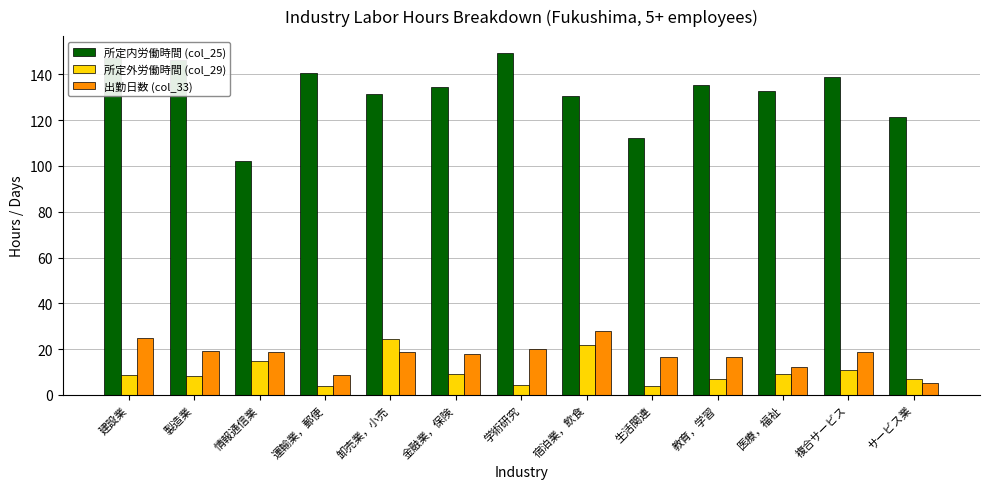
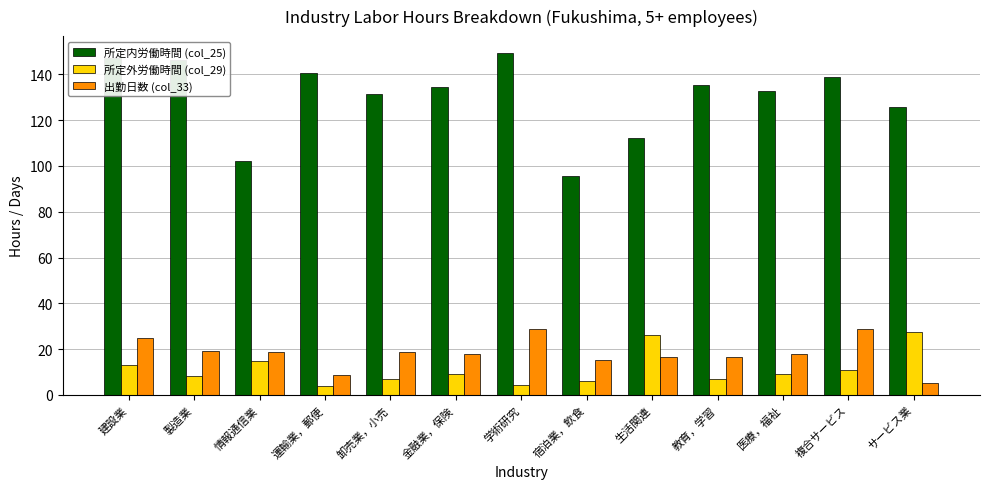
  {
    "所定内労働時間 (col_25)": {
      "情報通信業": 102,
      "運輸業，郵便": 141,
      "卸売業，小売": 131,
      "金融業，保険": 135,
      "学術研究": 149,
-     "宿泊業，飲食": 131,
+     "宿泊業，飲食": 96,
      "生活関連": 112,
      "教育，学習": 135,
      "医療，福祉": 133,
      "複合サービス": 139,
-     "サービス業": 122
+     "サービス業": 126
    },
    "所定外労働時間 (col_29)": {
-     "建設業": 9,
+     "建設業": 13,
      "製造業": 8,
      "情報通信業": 15,
      "運輸業，郵便": 4,
-     "卸売業，小売": 24,
+     "卸売業，小売": 7,
      "金融業，保険": 9,
      "学術研究": 4,
-     "宿泊業，飲食": 22,
-     "生活関連": 4,
+     "宿泊業，飲食": 6,
+     "生活関連": 26,
      "教育，学習": 7,
      "医療，福祉": 9,
      "複合サービス": 11,
-     "サービス業": 7
+     "サービス業": 28
    },
    "出勤日数 (col_33)": {
      "建設業": 25,
      "製造業": 19,
      "情報通信業": 19,
      "運輸業，郵便": 9,
      "卸売業，小売": 19,
      "金融業，保険": 18,
-     "学術研究": 20,
-     "宿泊業，飲食": 28,
+     "学術研究": 29,
+     "宿泊業，飲食": 15,
      "生活関連": 17,
      "教育，学習": 17,
-     "医療，福祉": 12,
-     "複合サービス": 19,
+     "医療，福祉": 18,
+     "複合サービス": 29,
      "サービス業": 5
    }
  }
